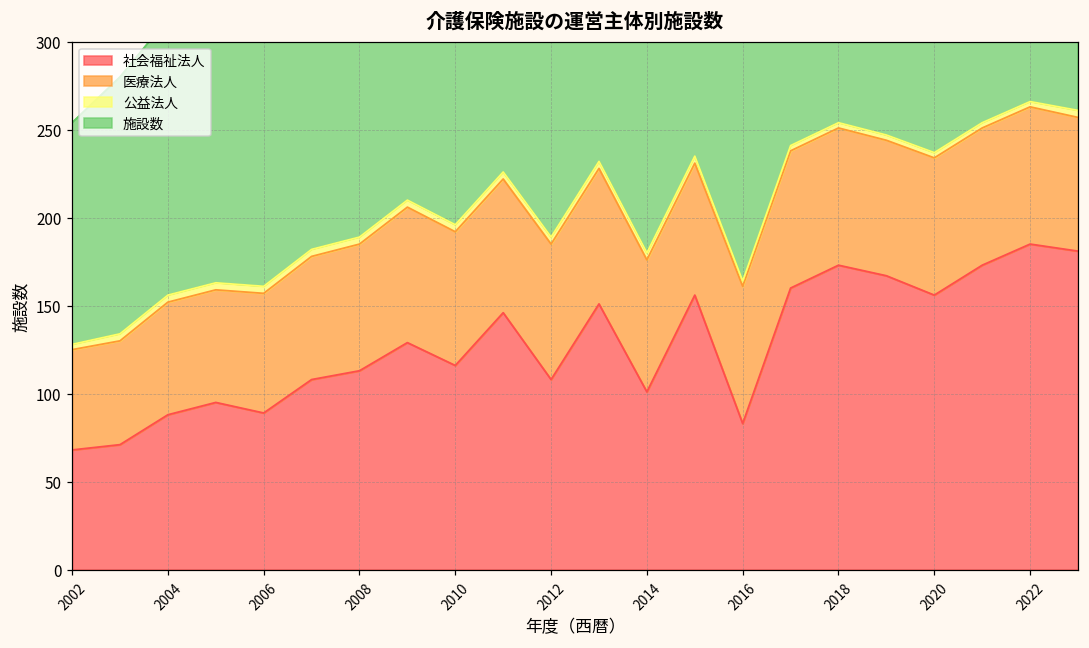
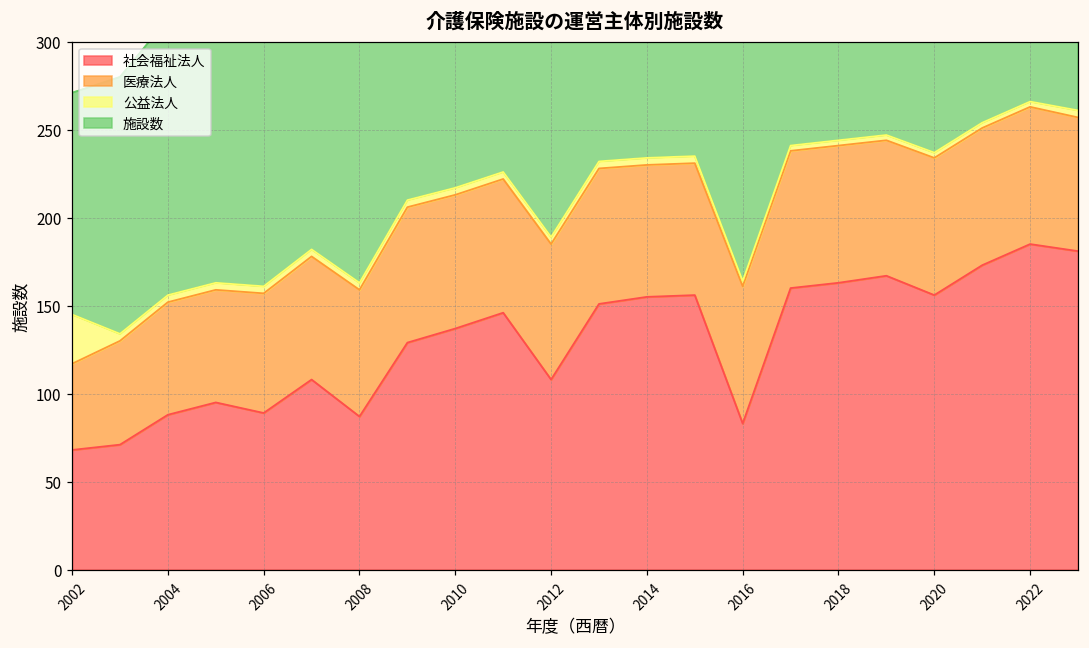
  {
    "社会福祉法人": {
      "2002": 68,
      "2004": 88,
      "2006": 89,
-     "2008": 113,
-     "2010": 116,
+     "2008": 87,
+     "2010": 137,
      "2012": 108,
-     "2014": 101,
+     "2014": 155,
      "2016": 83,
-     "2018": 173,
+     "2018": 163,
      "2020": 156,
      "2022": 185
    },
    "医療法人": {
-     "2002": 57,
+     "2002": 49,
      "2004": 64,
      "2006": 68,
      "2008": 72,
      "2010": 76,
      "2012": 77,
      "2014": 75,
      "2016": 78,
      "2018": 78,
      "2020": 78,
      "2022": 78
    },
    "公益法人": {
-     "2002": 3,
+     "2002": 28,
      "2004": 4,
      "2006": 4,
      "2008": 4,
      "2010": 4,
      "2012": 4,
      "2014": 4,
      "2016": 3,
      "2018": 3,
      "2020": 3,
      "2022": 3
    },
    "施設数": {
      "2002": 126
    }
  }
